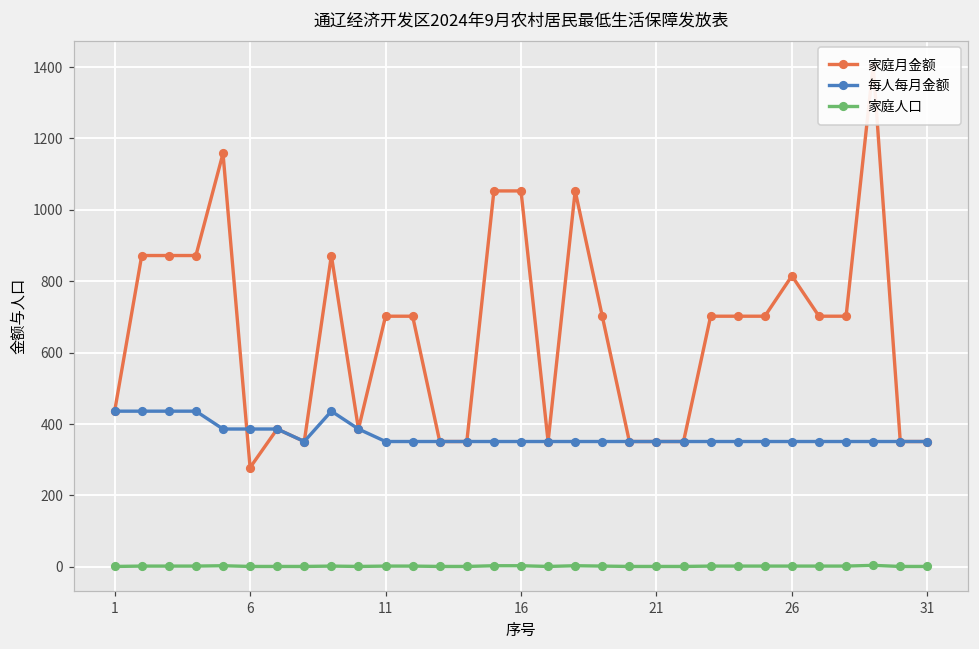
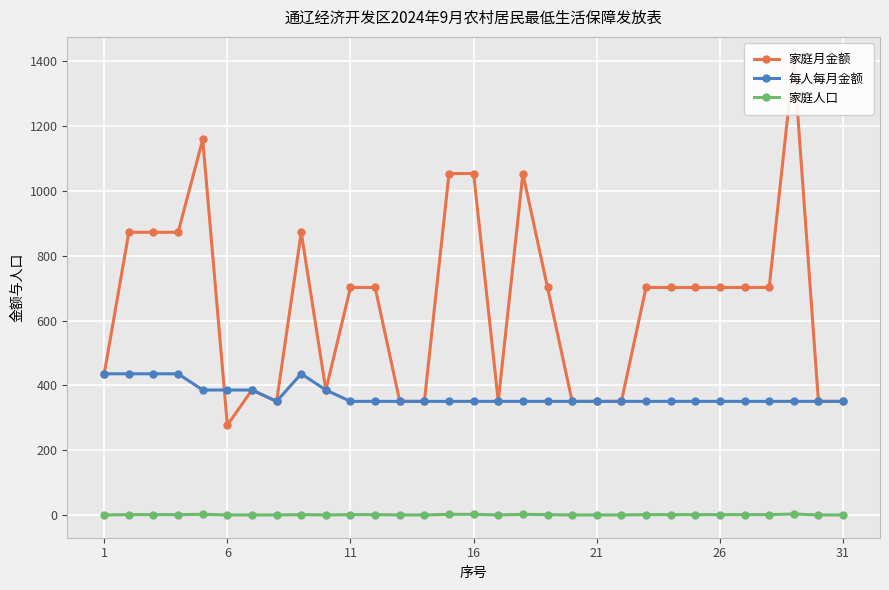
  {
    "家庭月金额": {
      "6": 280,
      "11": 700,
      "16": 1050,
-     "26": 820
+     "26": 700
    },
    "每人每月金额": {
      "6": 390,
      "11": 350,
      "16": 350,
      "26": 350
    },
    "家庭人口": {
      "1": 0,
      "6": 0,
      "11": 0,
      "16": 0,
      "21": 0,
      "26": 0,
      "31": 0
    }
  }
